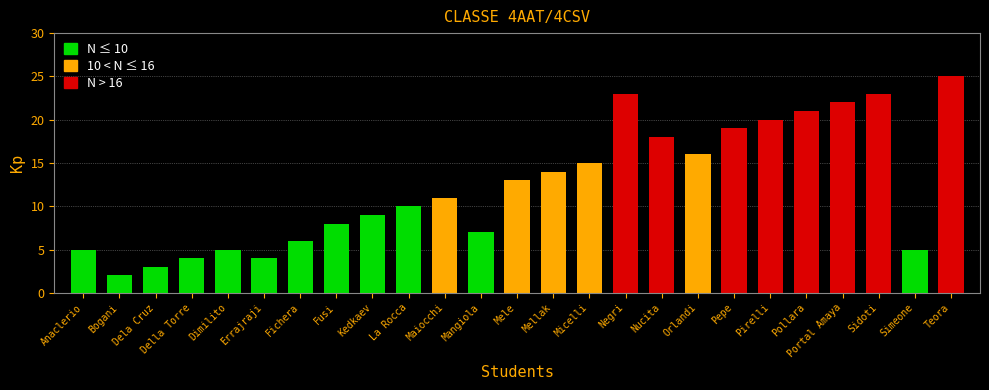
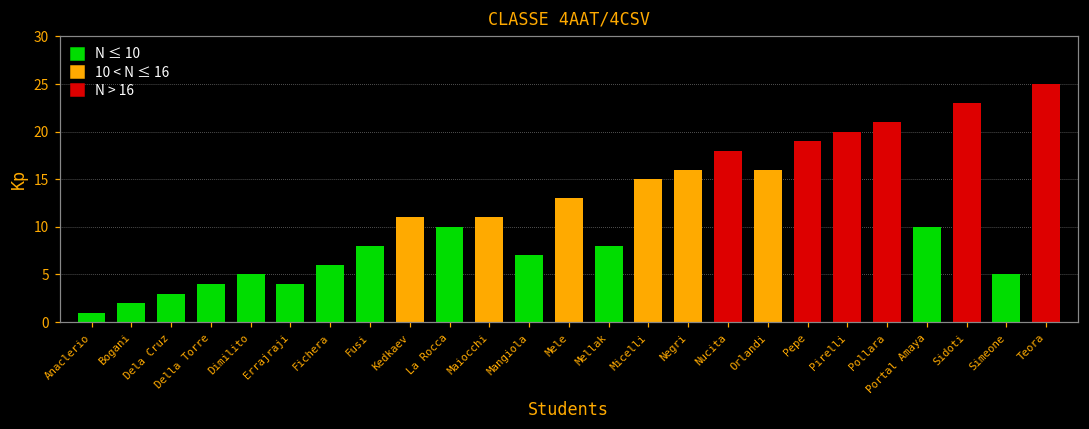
  {
-   "Anaclerio": 5,
+   "Anaclerio": 1,
    "Bogani": 2,
    "Dela Cruz": 3,
    "Della Torre": 4,
    "Dimilito": 5,
    "Errajraji": 4,
    "Fichera": 6,
    "Fusi": 8,
-   "Kedkaev": 9,
+   "Kedkaev": 11,
    "La Rocca": 10,
    "Maiocchi": 11,
    "Mangiola": 7,
    "Mele": 13,
-   "Mellak": 14,
+   "Mellak": 8,
    "Micelli": 15,
-   "Negri": 23,
+   "Negri": 16,
    "Nucita": 18,
    "Orlandi": 16,
    "Pepe": 19,
    "Pirelli": 20,
    "Pollara": 21,
-   "Portal Amaya": 22,
+   "Portal Amaya": 10,
    "Sidoti": 23,
    "Simeone": 5,
    "Teora": 25
  }
